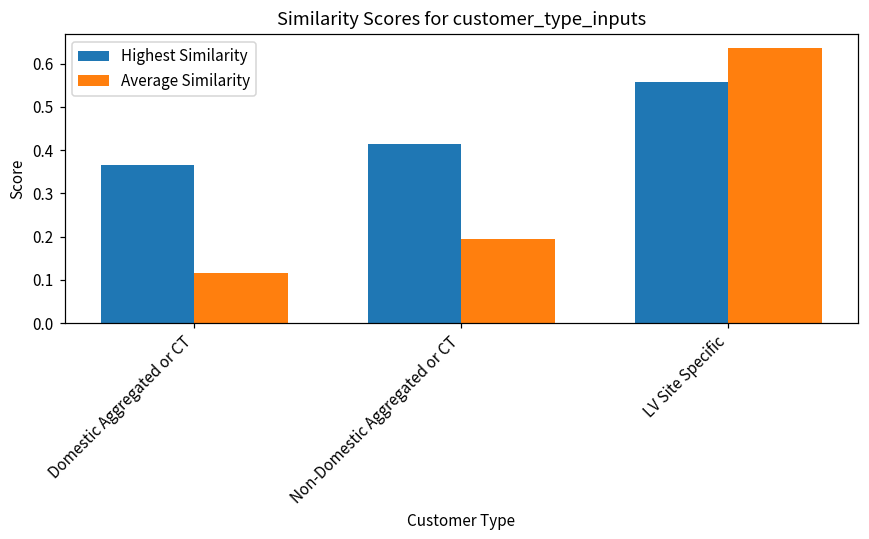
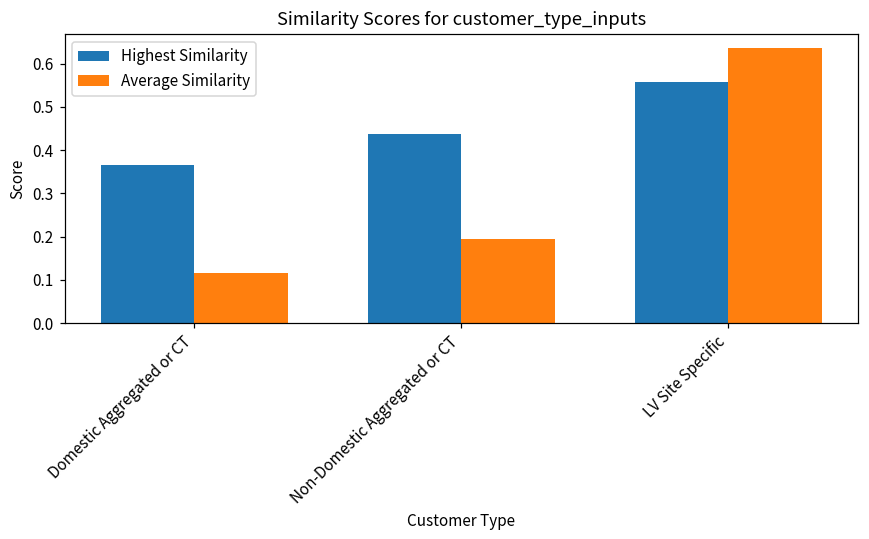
  {
    "Highest Similarity": {
      "Domestic Aggregated or CT": 0.36,
-     "Non-Domestic Aggregated or CT": 0.41,
+     "Non-Domestic Aggregated or CT": 0.44,
      "LV Site Specific": 0.56
    },
    "Average Similarity": {
      "Domestic Aggregated or CT": 0.11,
      "Non-Domestic Aggregated or CT": 0.19,
      "LV Site Specific": 0.64
    }
  }
